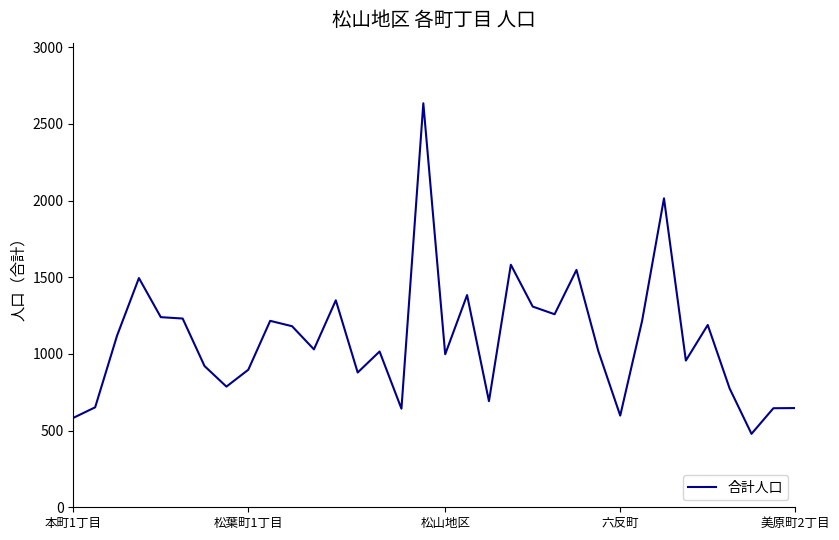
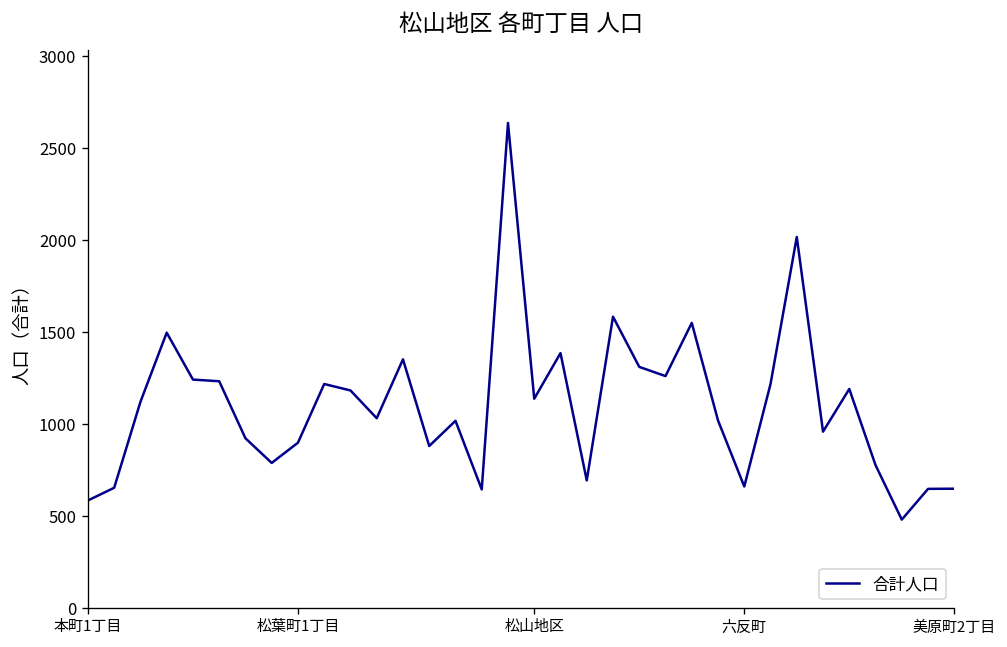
  {
    "本町1丁目": 580,
    "松葉町1丁目": 900,
-   "松山地区": 1000,
-   "六反町": 600,
+   "松山地区": 1140,
+   "六反町": 660,
    "美原町2丁目": 650
  }
